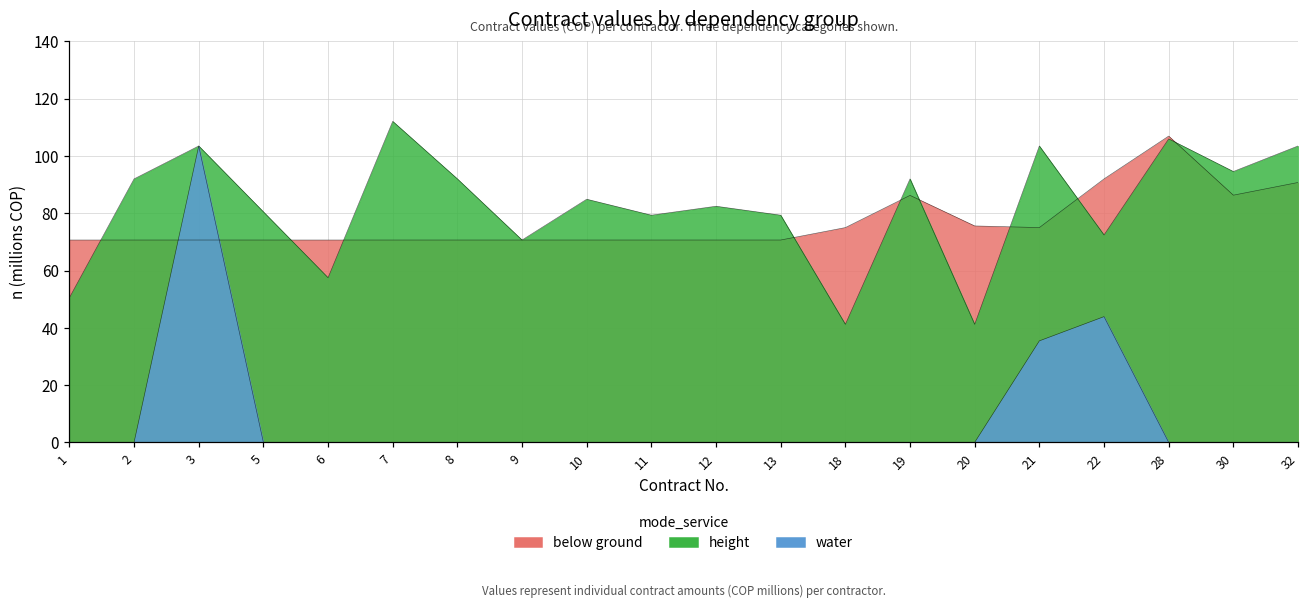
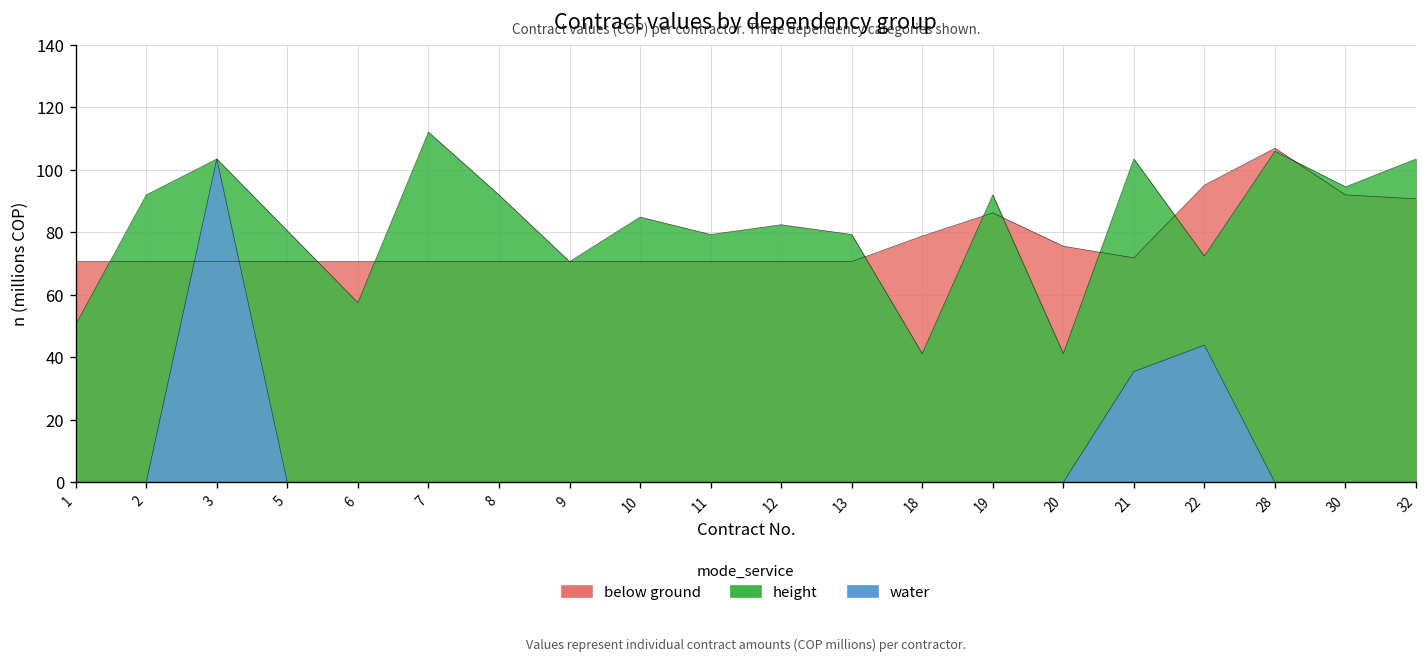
  {
    "below ground": {
      "1": 71,
      "2": 71,
      "3": 71,
      "5": 71,
      "6": 71,
      "7": 71,
      "8": 71,
      "10": 71,
      "11": 71,
      "12": 71,
      "13": 71,
-     "18": 75,
+     "18": 79,
      "19": 86,
      "20": 76,
-     "21": 75,
-     "22": 92,
-     "30": 86,
+     "21": 72,
+     "22": 95,
+     "30": 92,
      "32": 91
    },
    "height": {
      "1": 51,
      "2": 92,
      "5": 81,
      "6": 58,
      "7": 112,
      "8": 92,
      "10": 85,
      "11": 79,
      "12": 82,
      "13": 79,
      "18": 41,
      "19": 92,
      "20": 41,
      "21": 104,
      "22": 72,
      "30": 95,
      "32": 104
    },
    "water": {
      "1": 0,
      "2": 0,
      "5": 0,
      "6": 0,
      "7": 0,
      "8": 0,
      "9": 0,
      "10": 0,
      "11": 0,
      "12": 0,
      "13": 0,
      "18": 0,
      "19": 0,
      "20": 0,
      "21": 35,
      "22": 44,
      "28": 0,
      "30": 0,
      "32": 0
    }
  }
